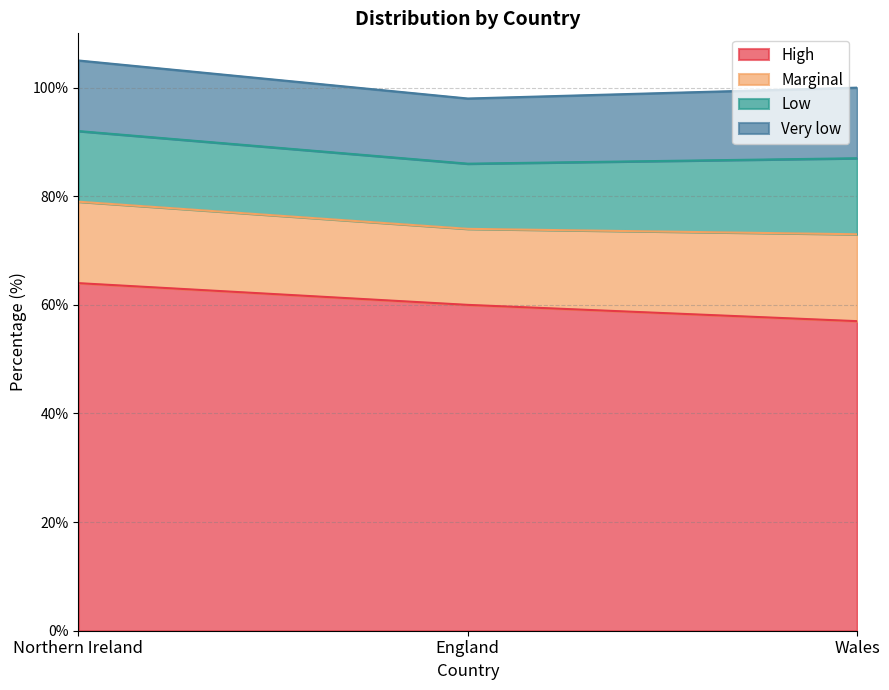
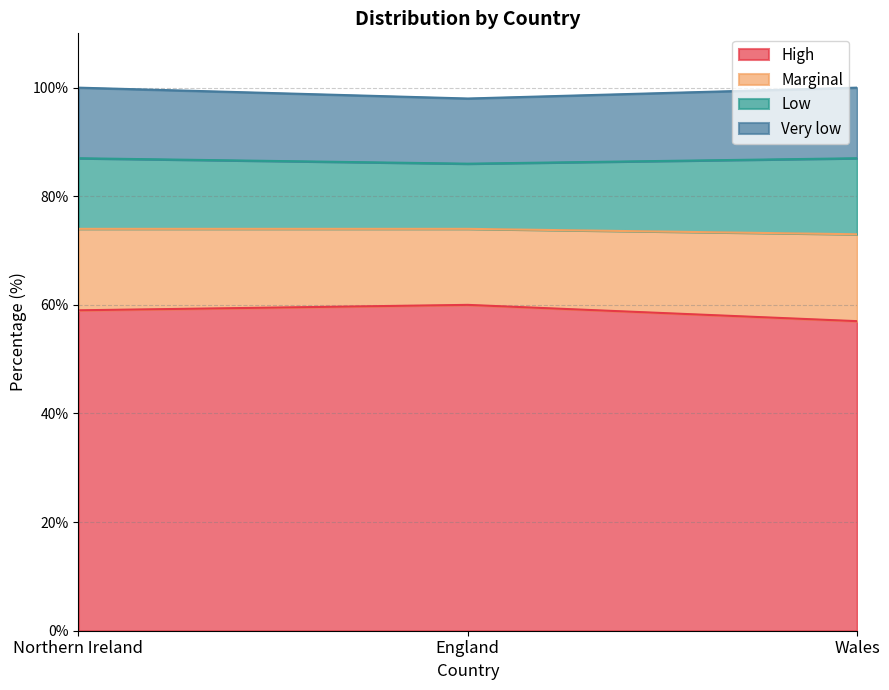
  {
    "High": {
-     "Northern Ireland": "64%",
+     "Northern Ireland": "59%",
      "England": "60%",
      "Wales": "57%"
    },
    "Marginal": {
      "Northern Ireland": "15%",
      "England": "14%",
      "Wales": "16%"
    }
  }
